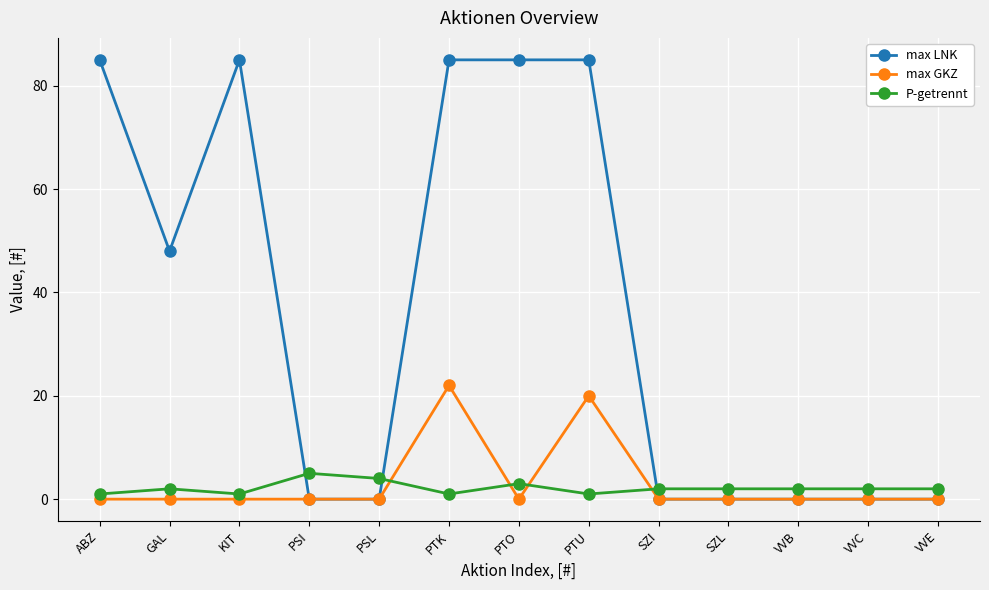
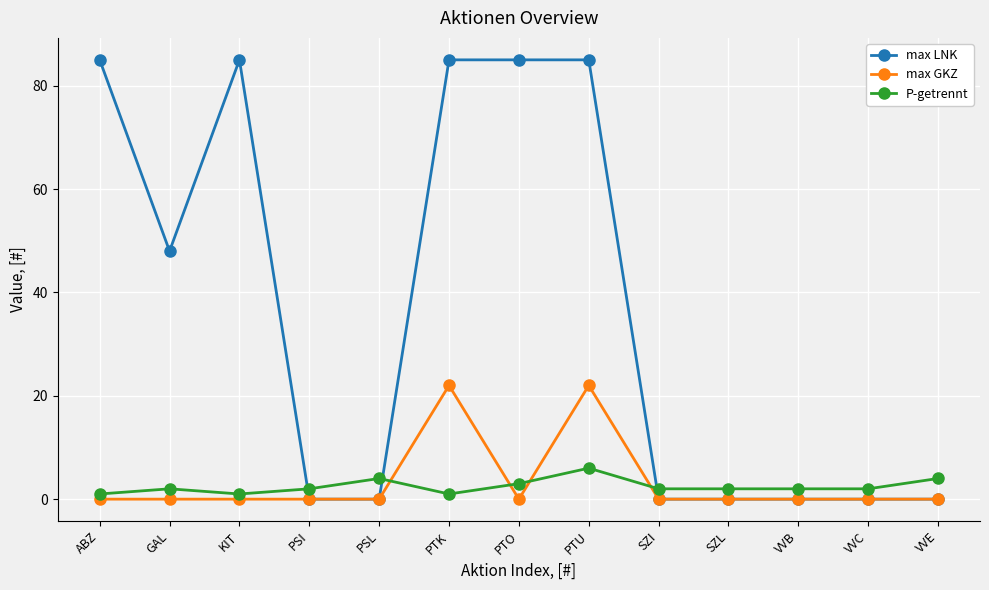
  {
    "max LNK": {
      "ABZ": 85,
      "GAL": 48,
      "KIT": 85,
      "PTK": 85,
      "PTO": 85,
      "PTU": 85
    },
    "max GKZ": {
      "ABZ": 0,
      "GAL": 0,
      "KIT": 0,
      "PTK": 22,
      "PTO": 0,
-     "PTU": 20
+     "PTU": 22
    },
    "P-getrennt": {
      "ABZ": 1,
      "GAL": 2,
      "KIT": 1,
-     "PSI": 5,
+     "PSI": 2,
      "PSL": 4,
      "PTK": 1,
      "PTO": 3,
-     "PTU": 1,
+     "PTU": 6,
      "SZI": 2,
      "SZL": 2,
      "VVB": 2,
      "VVC": 2,
-     "VVE": 2
+     "VVE": 4
    }
  }
